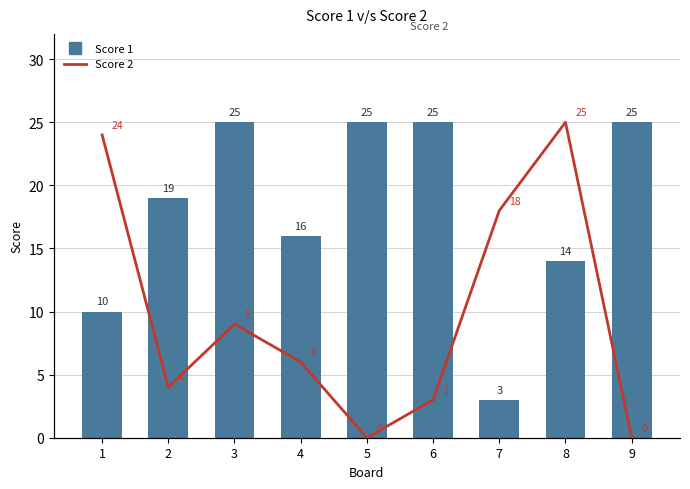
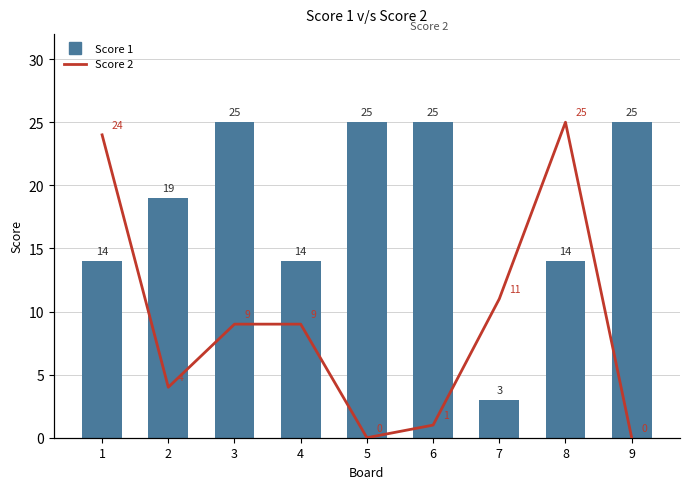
  {
    "Score 1": {
-     "1": 10,
+     "1": 14,
      "2": 19,
      "3": 25,
-     "4": 16,
+     "4": 14,
      "5": 25,
      "6": 25,
      "7": 3,
      "8": 14,
      "9": 25
    },
    "Score 2": {
      "1": 24,
      "2": 4,
      "3": 9,
-     "4": 6,
+     "4": 9,
      "5": 0,
-     "6": 3,
-     "7": 18,
+     "6": 1,
+     "7": 11,
      "8": 25,
      "9": 0
    }
  }
